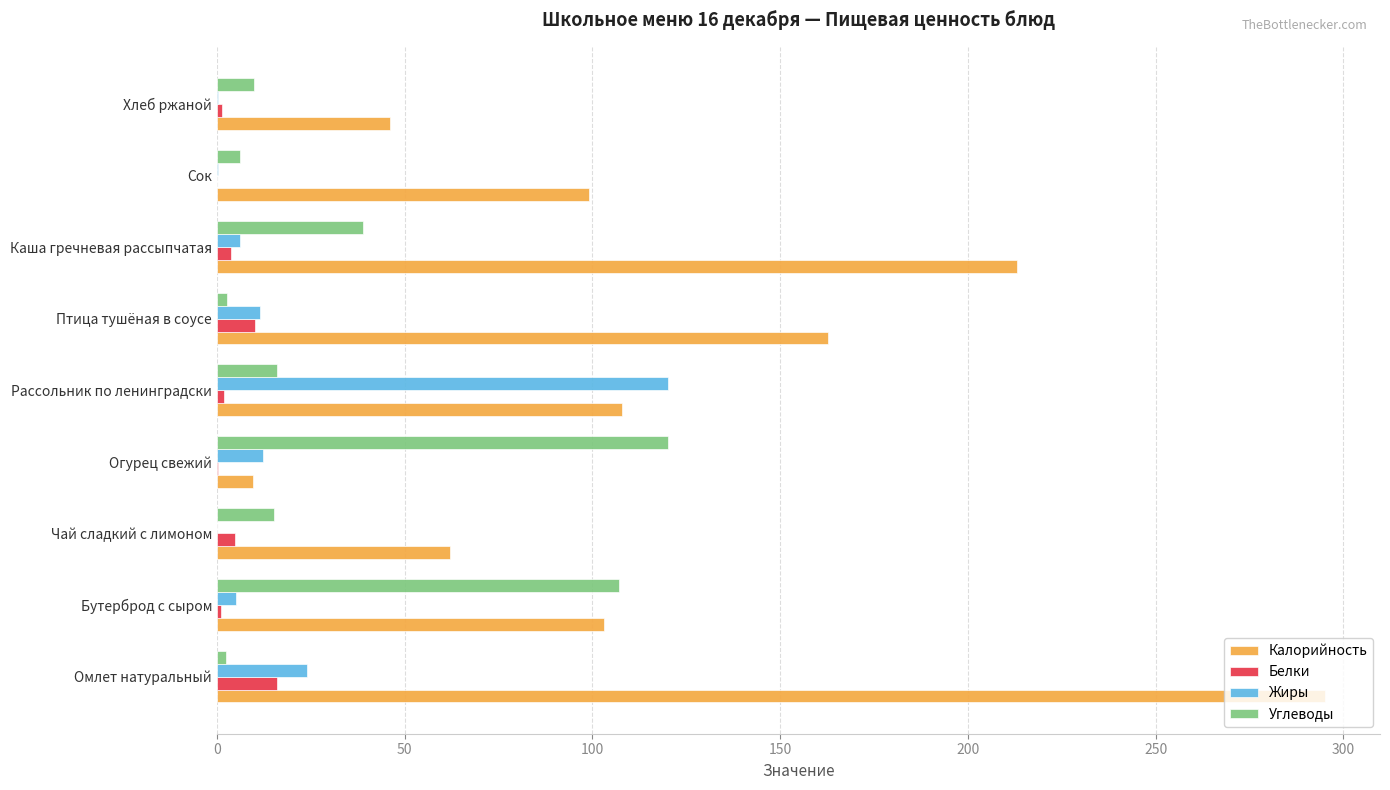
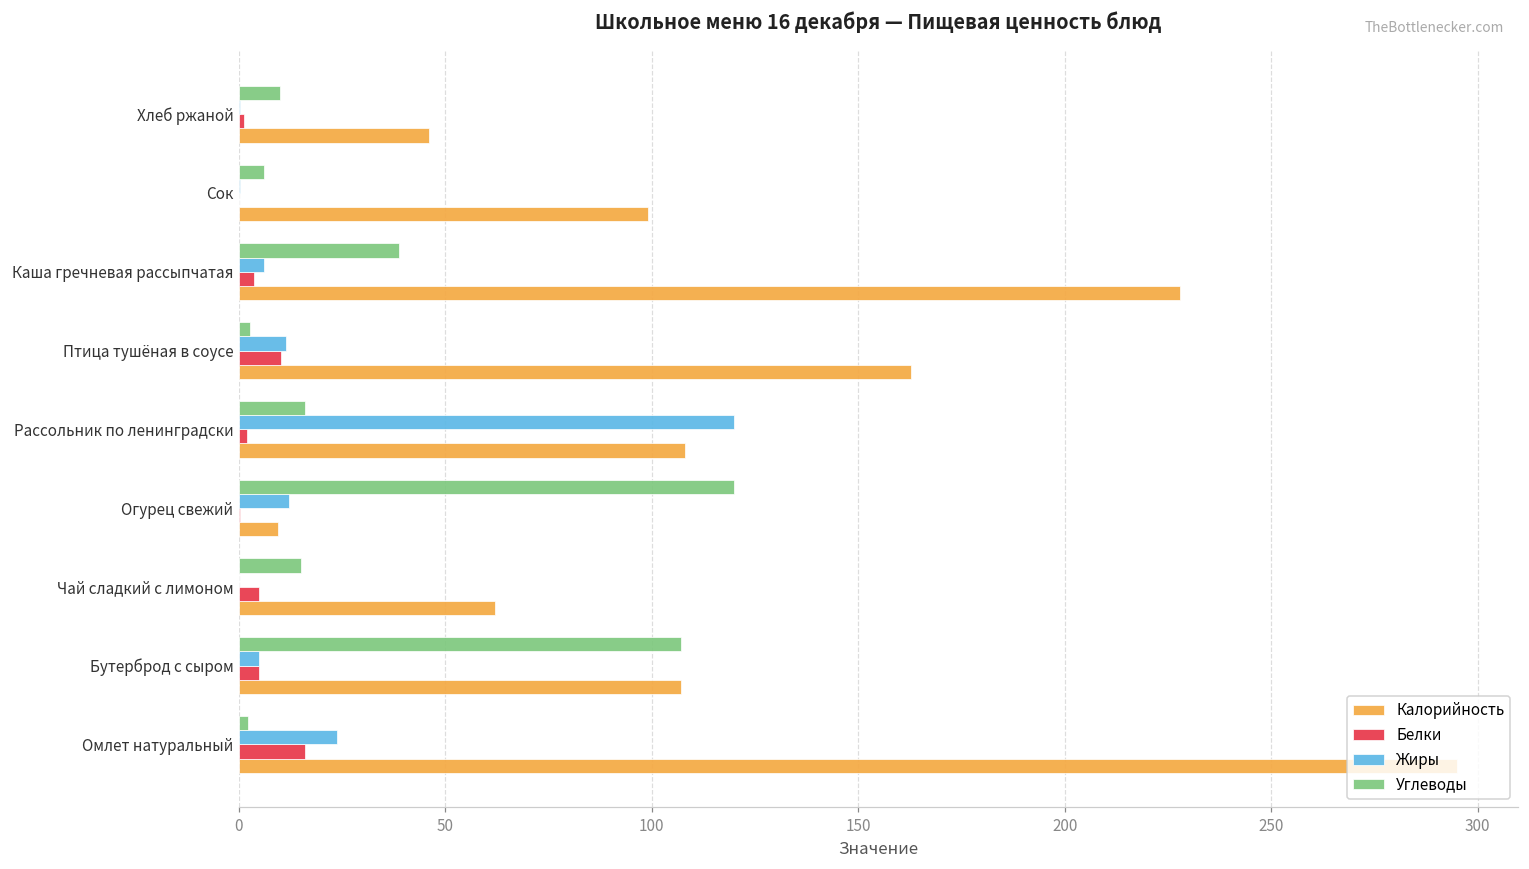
  {
    "Калорийность": {
      "Хлеб ржаной": 46,
      "Сок": 99,
-     "Каша гречневая рассыпчатая": 213,
+     "Каша гречневая рассыпчатая": 228,
      "Птица тушёная в соусе": 163,
      "Рассольник по ленинградски": 108,
      "Огурец свежий": 10,
      "Чай сладкий с лимоном": 62,
-     "Бутерброд с сыром": 103
+     "Бутерброд с сыром": 107
    },
    "Белки": {
      "Хлеб ржаной": 1,
      "Каша гречневая рассыпчатая": 4,
      "Птица тушёная в соусе": 10,
      "Рассольник по ленинградски": 2,
      "Чай сладкий с лимоном": 5,
-     "Бутерброд с сыром": 1,
+     "Бутерброд с сыром": 5,
      "Омлет натуральный": 16
    },
    "Жиры": {
      "Каша гречневая рассыпчатая": 6,
      "Птица тушёная в соусе": 12,
      "Рассольник по ленинградски": 120,
      "Огурец свежий": 12,
      "Бутерброд с сыром": 5,
      "Омлет натуральный": 24
    },
    "Углеводы": {
      "Хлеб ржаной": 10,
      "Сок": 6,
      "Каша гречневая рассыпчатая": 39,
      "Птица тушёная в соусе": 3,
      "Рассольник по ленинградски": 16,
      "Огурец свежий": 120,
      "Чай сладкий с лимоном": 15,
      "Бутерброд с сыром": 107,
      "Омлет натуральный": 2
    }
  }
